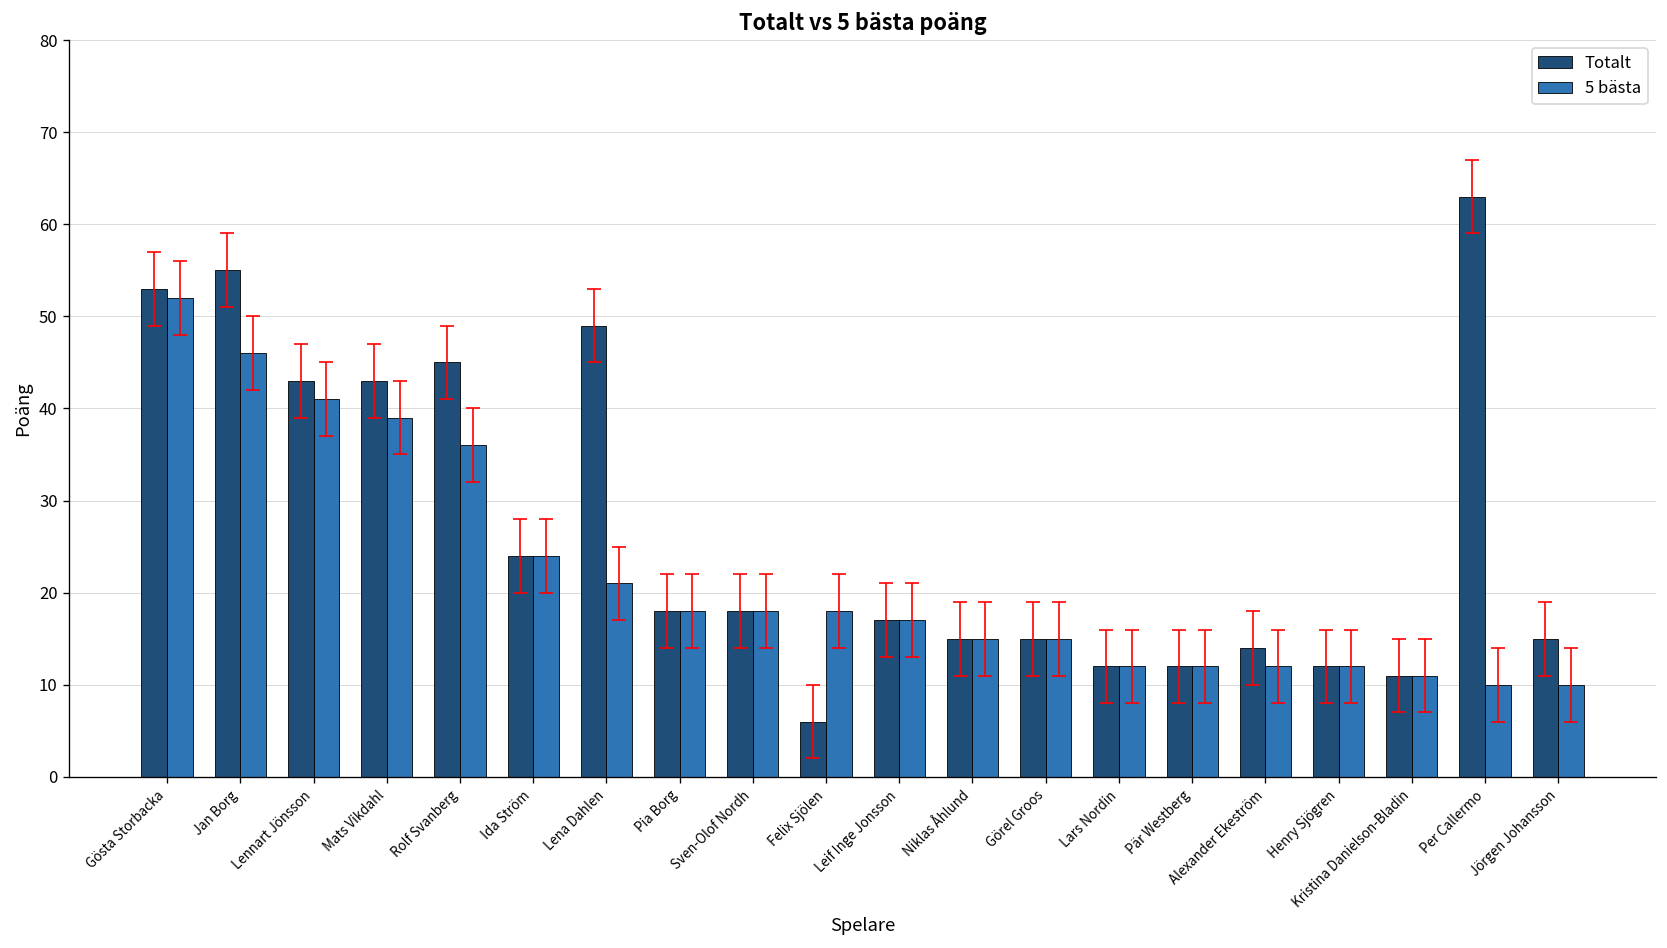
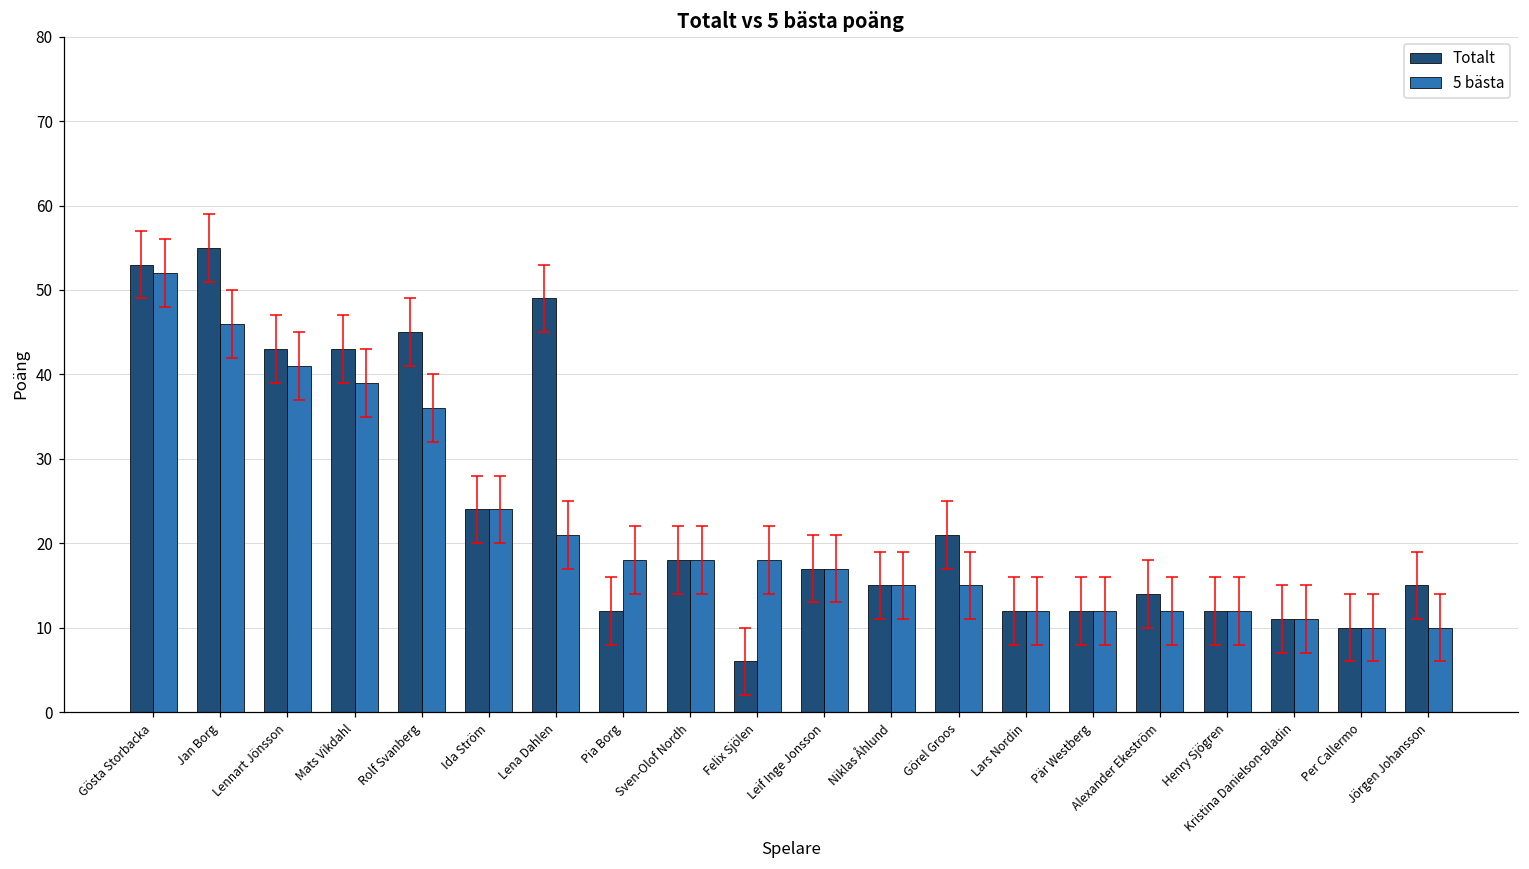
  {
    "Totalt": {
      "Gösta Storbacka": 53,
      "Jan Borg": 55,
      "Lennart Jönsson": 43,
      "Mats Vikdahl": 43,
      "Rolf Svanberg": 45,
      "Ida Ström": 24,
      "Lena Dahlen": 49,
-     "Pia Borg": 18,
+     "Pia Borg": 12,
      "Sven-Olof Nordh": 18,
      "Felix Sjölen": 6,
      "Leif Inge Jonsson": 17,
      "Niklas Åhlund": 15,
-     "Görel Groos": 15,
+     "Görel Groos": 21,
      "Lars Nordin": 12,
      "Pär Westberg": 12,
      "Alexander Ekeström": 14,
      "Henry Sjögren": 12,
      "Kristina Danielson-Bladin": 11,
-     "Per Callermo": 63,
+     "Per Callermo": 10,
      "Jörgen Johansson": 15
    }
  }
